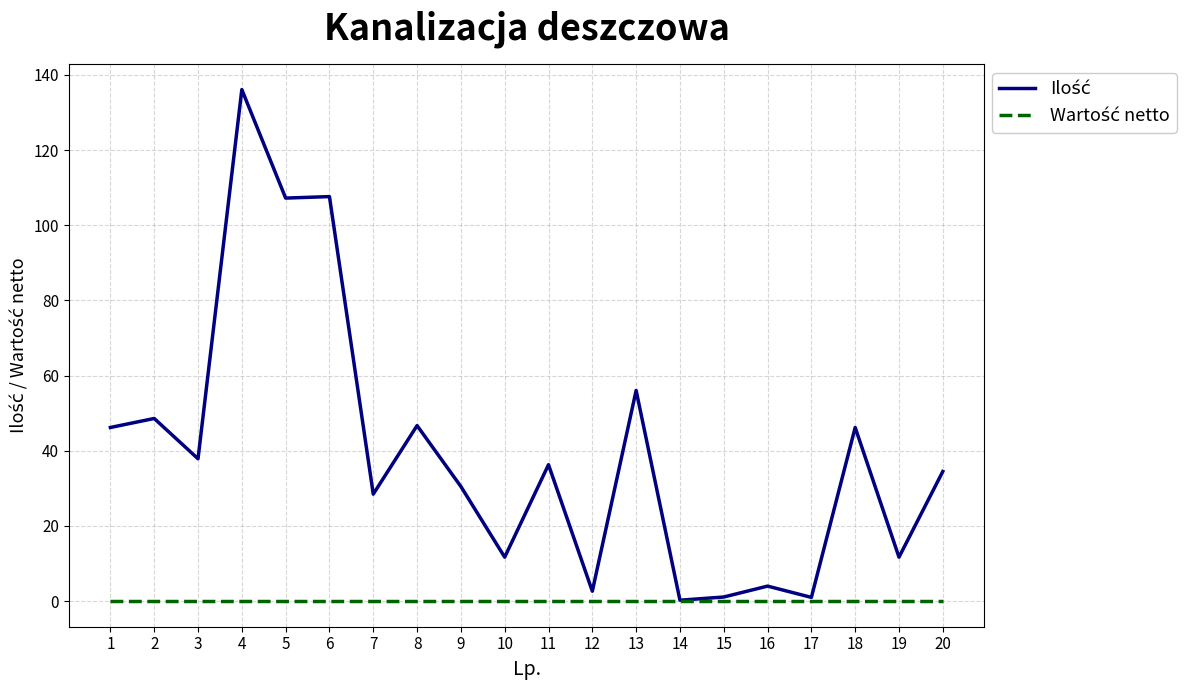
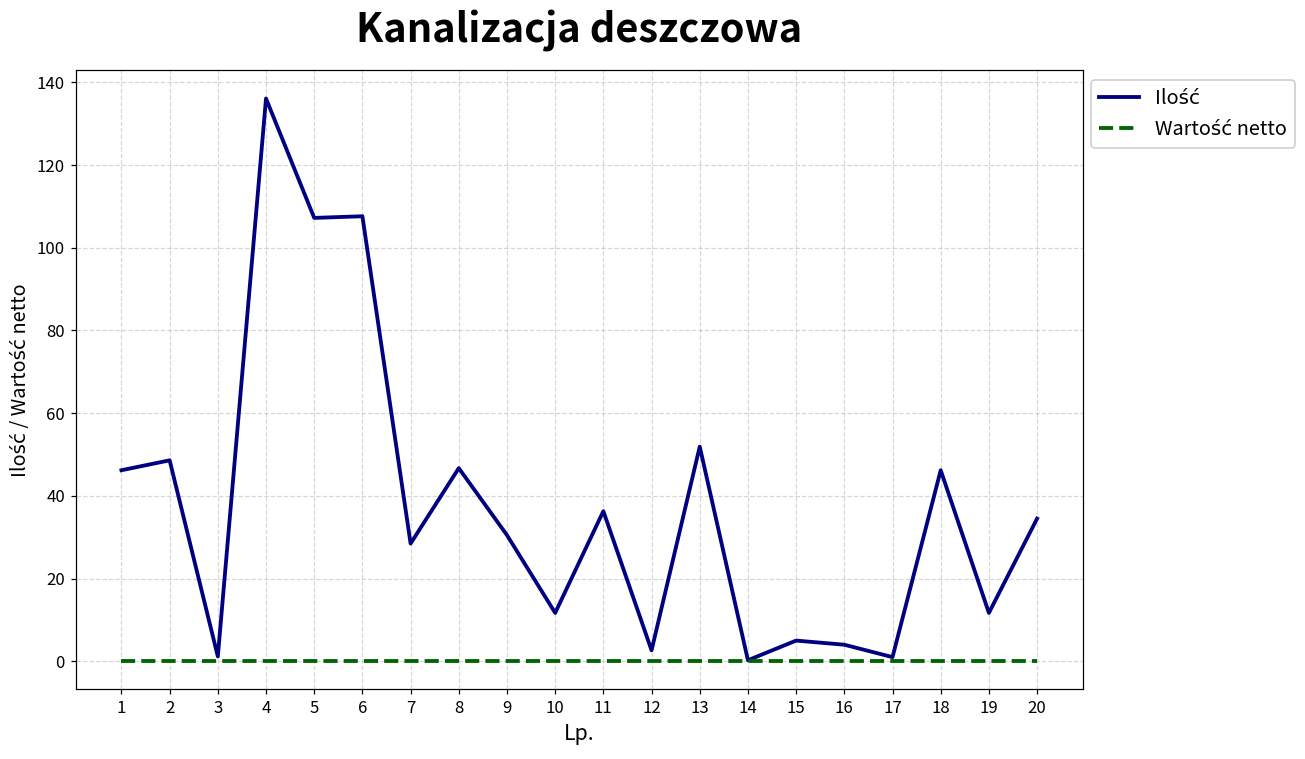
  {
    "Ilość": {
      "1": 46,
      "2": 49,
-     "3": 38,
+     "3": 1,
      "4": 136,
      "5": 107,
      "6": 108,
      "7": 28,
      "8": 47,
      "9": 31,
      "10": 12,
      "11": 36,
      "12": 3,
-     "13": 56,
-     "15": 1,
+     "13": 52,
+     "15": 5,
      "16": 4,
      "17": 1,
      "18": 46,
      "19": 12,
      "20": 35
    },
    "Wartość netto": {
      "1": 0,
      "2": 0,
      "3": 0,
      "4": 0,
      "5": 0,
      "6": 0,
      "7": 0,
      "8": 0,
      "9": 0,
      "10": 0,
      "11": 0,
      "12": 0,
      "13": 0,
      "15": 0,
      "16": 0,
      "17": 0,
      "18": 0,
      "19": 0,
      "20": 0
    }
  }
